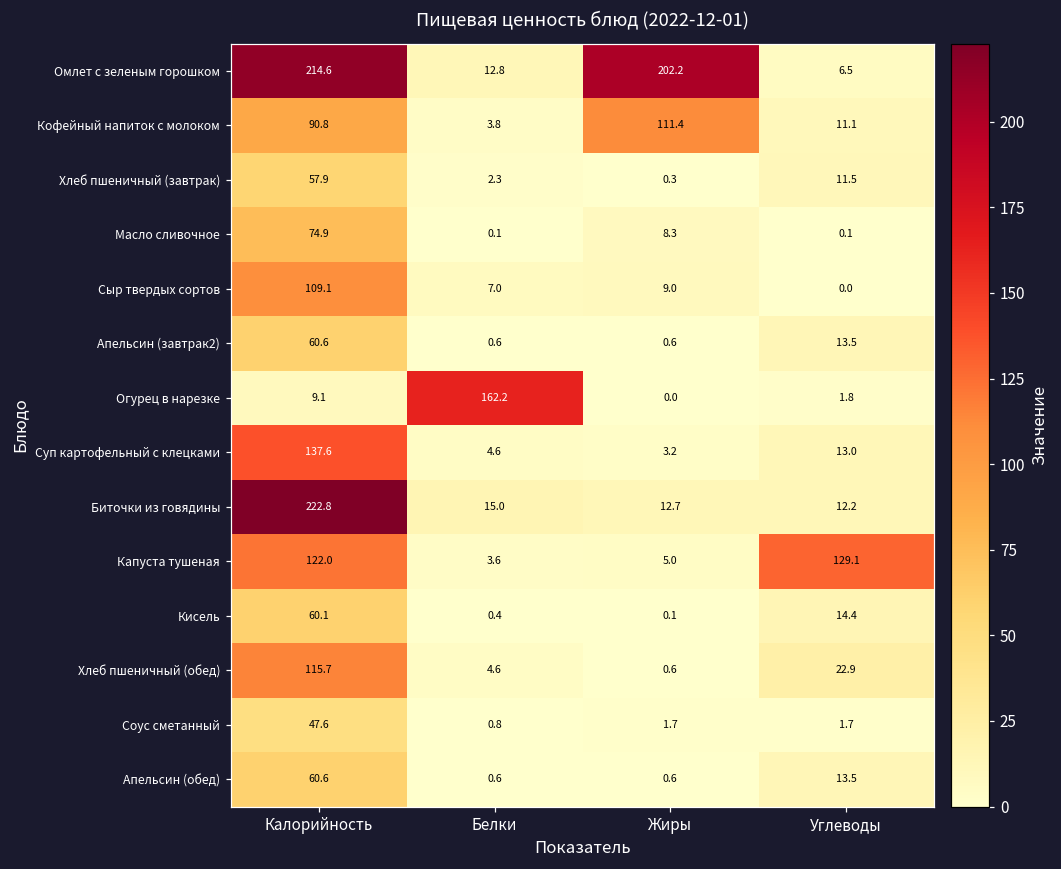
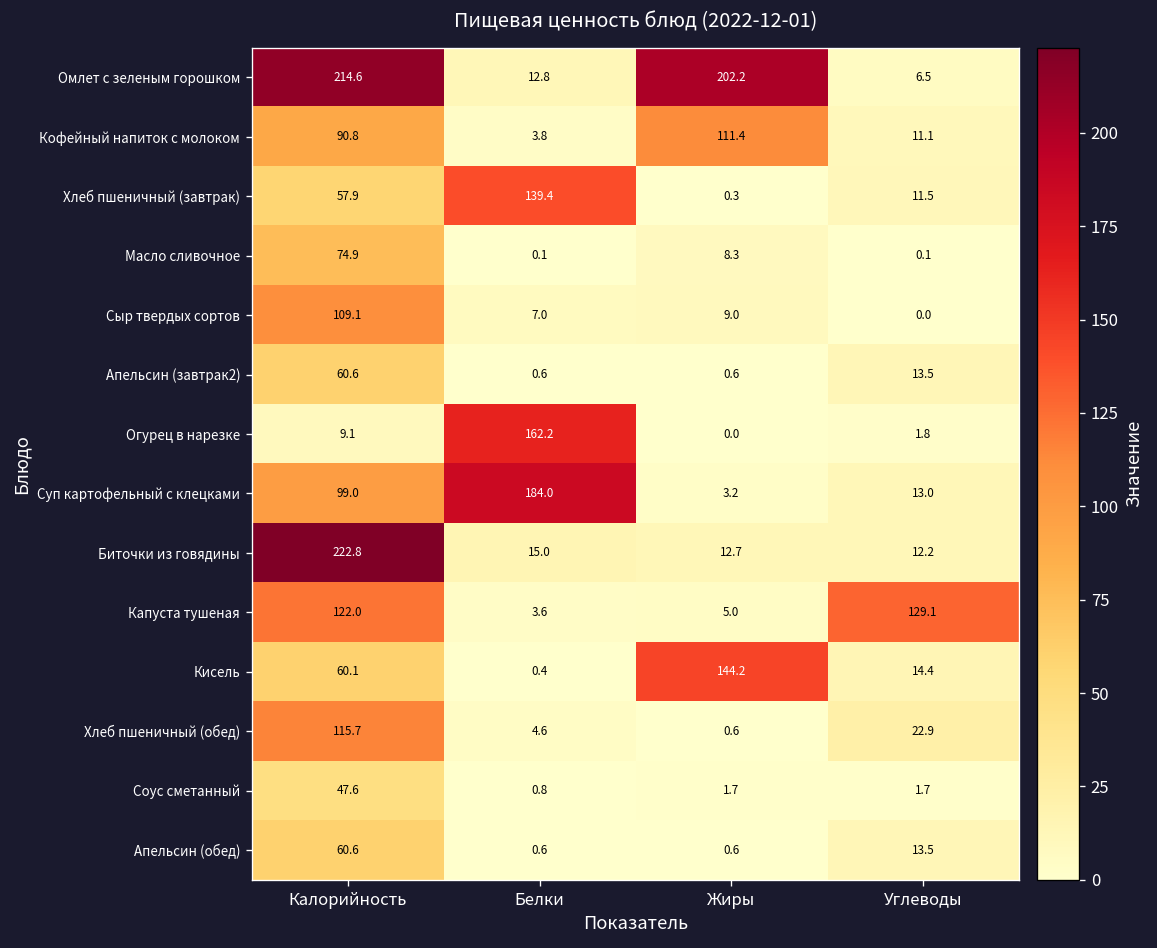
  {
    "Омлет с зеленым горошком": {
      "Калорийность": 214.6,
      "Белки": 12.8,
      "Жиры": 202.2,
      "Углеводы": 6.5
    },
    "Кофейный напиток с молоком": {
      "Калорийность": 90.8,
      "Белки": 3.8,
      "Жиры": 111.4,
      "Углеводы": 11.1
    },
    "Хлеб пшеничный (завтрак)": {
      "Калорийность": 57.9,
-     "Белки": 2.3,
+     "Белки": 139.4,
      "Жиры": 0.3,
      "Углеводы": 11.5
    },
    "Масло сливочное": {
      "Калорийность": 74.9,
      "Белки": 0.1,
      "Жиры": 8.3,
      "Углеводы": 0.1
    },
    "Сыр твердых сортов": {
      "Калорийность": 109.1,
      "Белки": 7.0,
      "Жиры": 9.0,
      "Углеводы": 0.0
    },
    "Апельсин (завтрак2)": {
      "Калорийность": 60.6,
      "Белки": 0.6,
      "Жиры": 0.6,
      "Углеводы": 13.5
    },
    "Огурец в нарезке": {
      "Калорийность": 9.1,
      "Белки": 162.2,
      "Жиры": 0.0,
      "Углеводы": 1.8
    },
    "Суп картофельный с клецками": {
-     "Калорийность": 137.6,
-     "Белки": 4.6,
+     "Калорийность": 99.0,
+     "Белки": 184.0,
      "Жиры": 3.2,
      "Углеводы": 13.0
    },
    "Биточки из говядины": {
      "Калорийность": 222.8,
      "Белки": 15.0,
      "Жиры": 12.7,
      "Углеводы": 12.2
    },
    "Капуста тушеная": {
      "Калорийность": 122.0,
      "Белки": 3.6,
      "Жиры": 5.0,
      "Углеводы": 129.1
    },
    "Кисель": {
      "Калорийность": 60.1,
      "Белки": 0.4,
-     "Жиры": 0.1,
+     "Жиры": 144.2,
      "Углеводы": 14.4
    },
    "Хлеб пшеничный (обед)": {
      "Калорийность": 115.7,
      "Белки": 4.6,
      "Жиры": 0.6,
      "Углеводы": 22.9
    },
    "Соус сметанный": {
      "Калорийность": 47.6,
      "Белки": 0.8,
      "Жиры": 1.7,
      "Углеводы": 1.7
    },
    "Апельсин (обед)": {
      "Калорийность": 60.6,
      "Белки": 0.6,
      "Жиры": 0.6,
      "Углеводы": 13.5
    }
  }
